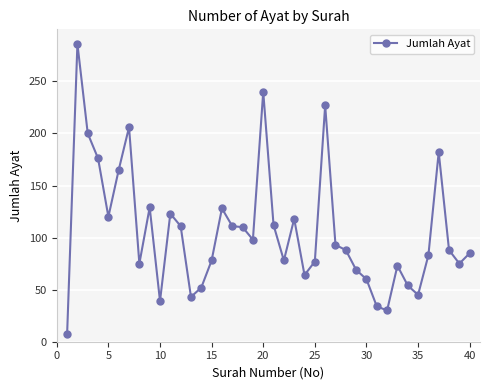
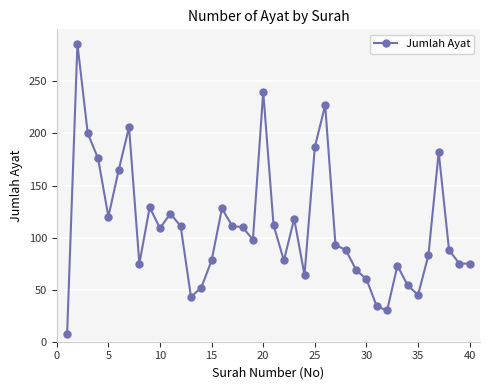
  {
    "5": 120,
-   "10": 39,
+   "10": 109,
    "15": 78,
    "20": 240,
-   "25": 77,
+   "25": 187,
    "30": 60,
    "35": 45,
-   "40": 85
+   "40": 75
  }
